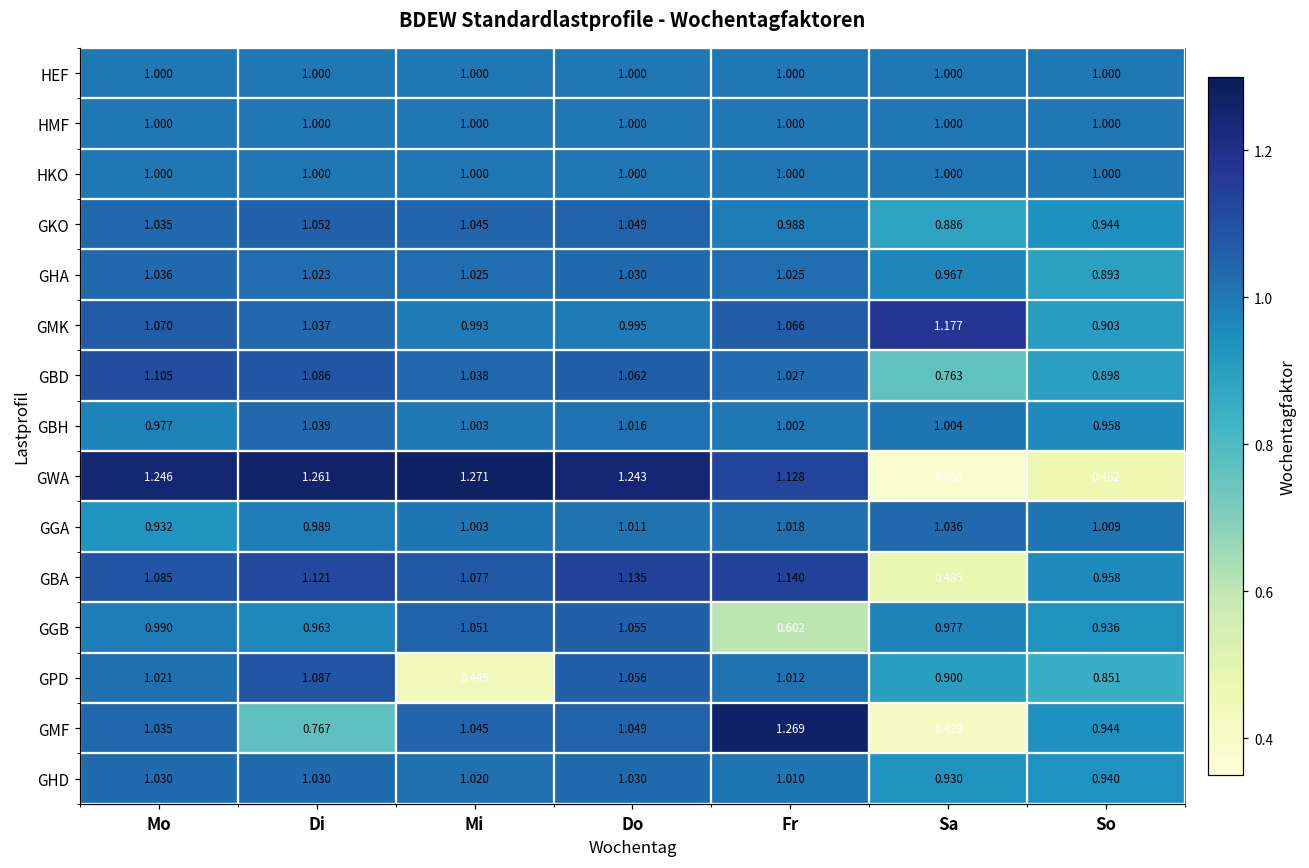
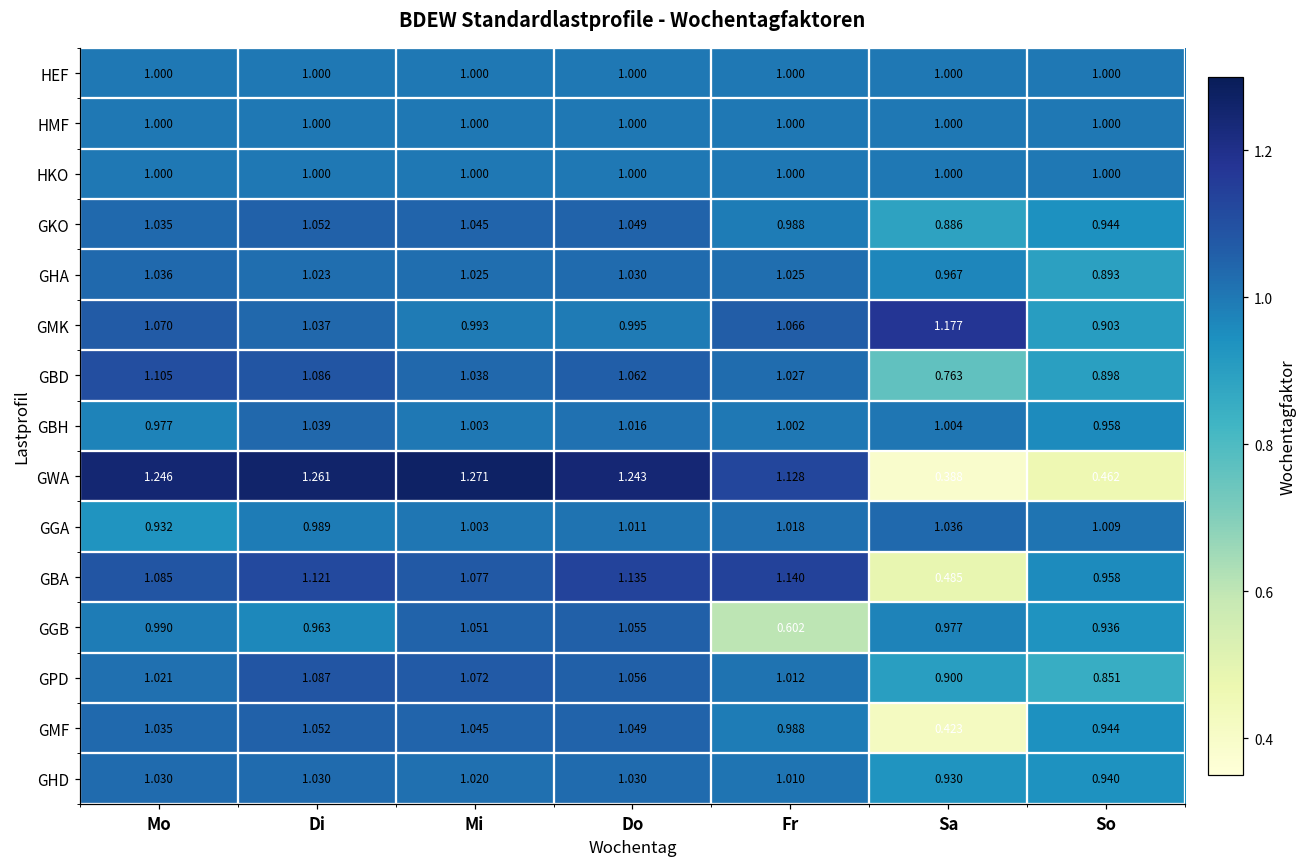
  {
    "HEF": {
      "Mo": 1.000,
      "Di": 1.000,
      "Mi": 1.000,
      "Do": 1.000,
      "Fr": 1.000,
      "Sa": 1.000,
      "So": 1.000
    },
    "HMF": {
      "Mo": 1.000,
      "Di": 1.000,
      "Mi": 1.000,
      "Do": 1.000,
      "Fr": 1.000,
      "Sa": 1.000,
      "So": 1.000
    },
    "HKO": {
      "Mo": 1.000,
      "Di": 1.000,
      "Mi": 1.000,
      "Do": 1.000,
      "Fr": 1.000,
      "Sa": 1.000,
      "So": 1.000
    },
    "GKO": {
      "Mo": 1.035,
      "Di": 1.052,
      "Mi": 1.045,
      "Do": 1.049,
      "Fr": 0.988,
      "Sa": 0.886,
      "So": 0.944
    },
    "GHA": {
      "Mo": 1.036,
      "Di": 1.023,
      "Mi": 1.025,
      "Do": 1.030,
      "Fr": 1.025,
      "Sa": 0.967,
      "So": 0.893
    },
    "GMK": {
      "Mo": 1.070,
      "Di": 1.037,
      "Mi": 0.993,
      "Do": 0.995,
      "Fr": 1.066,
      "Sa": 1.177,
      "So": 0.903
    },
    "GBD": {
      "Mo": 1.105,
      "Di": 1.086,
      "Mi": 1.038,
      "Do": 1.062,
      "Fr": 1.027,
      "Sa": 0.763,
      "So": 0.898
    },
    "GBH": {
      "Mo": 0.977,
      "Di": 1.039,
      "Mi": 1.003,
      "Do": 1.016,
      "Fr": 1.002,
      "Sa": 1.004,
      "So": 0.958
    },
    "GWA": {
      "Mo": 1.246,
      "Di": 1.261,
      "Mi": 1.271,
      "Do": 1.243,
      "Fr": 1.128,
      "Sa": 0.388,
      "So": 0.462
    },
    "GGA": {
      "Mo": 0.932,
      "Di": 0.989,
      "Mi": 1.003,
      "Do": 1.011,
      "Fr": 1.018,
      "Sa": 1.036,
      "So": 1.009
    },
    "GBA": {
      "Mo": 1.085,
      "Di": 1.121,
      "Mi": 1.077,
      "Do": 1.135,
      "Fr": 1.140,
      "Sa": 0.485,
      "So": 0.958
    },
    "GGB": {
      "Mo": 0.990,
      "Di": 0.963,
      "Mi": 1.051,
      "Do": 1.055,
      "Fr": 0.602,
      "Sa": 0.977,
      "So": 0.936
    },
    "GPD": {
      "Mo": 1.021,
      "Di": 1.087,
-     "Mi": 0.445,
+     "Mi": 1.072,
      "Do": 1.056,
      "Fr": 1.012,
      "Sa": 0.900,
      "So": 0.851
    },
    "GMF": {
      "Mo": 1.035,
-     "Di": 0.767,
+     "Di": 1.052,
      "Mi": 1.045,
      "Do": 1.049,
-     "Fr": 1.269,
+     "Fr": 0.988,
      "Sa": 0.423,
      "So": 0.944
    },
    "GHD": {
      "Mo": 1.030,
      "Di": 1.030,
      "Mi": 1.020,
      "Do": 1.030,
      "Fr": 1.010,
      "Sa": 0.930,
      "So": 0.940
    }
  }
